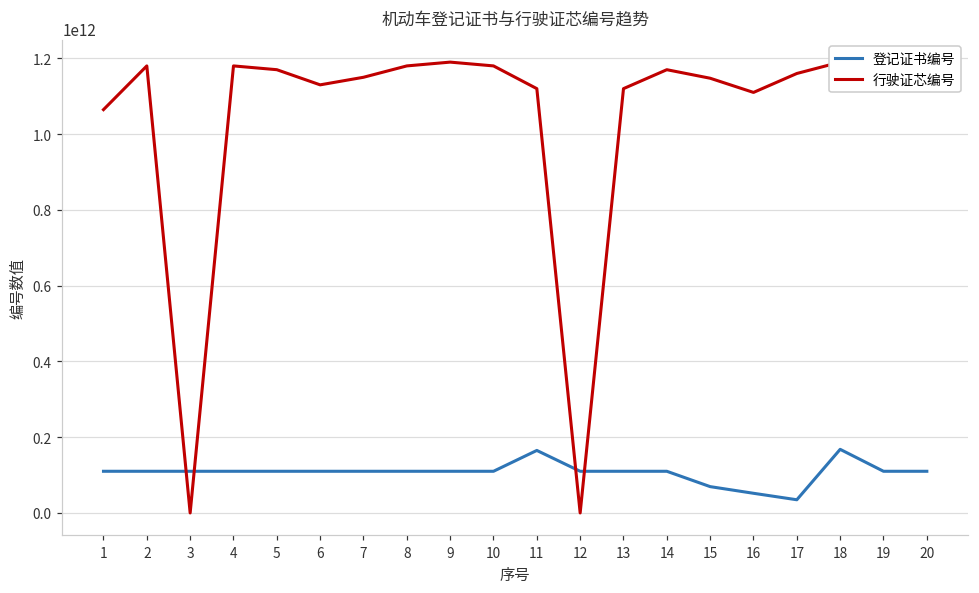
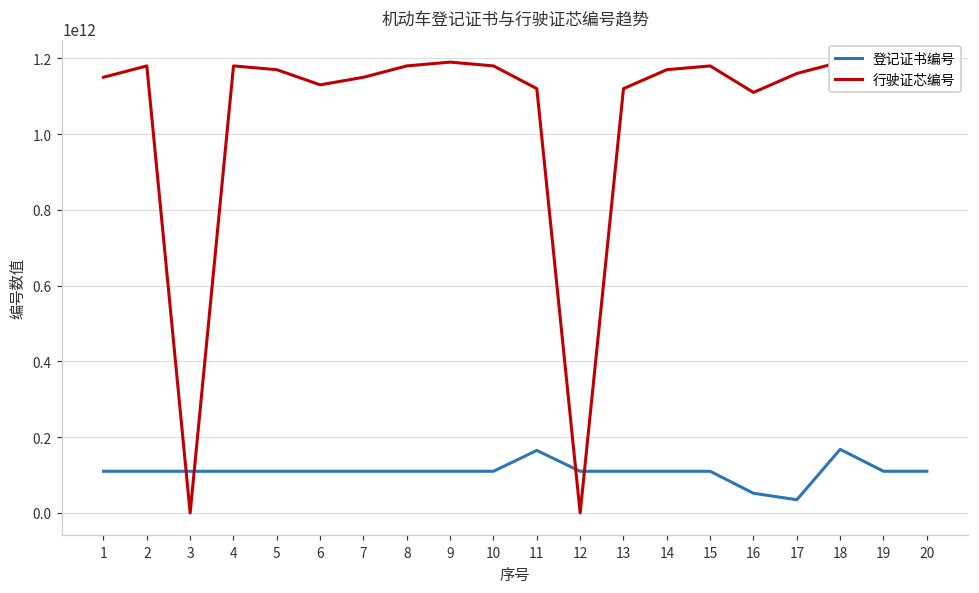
  {
    "登记证书编号": {
      "1": 110000000000,
      "2": 110000000000,
      "3": 110000000000,
      "4": 110000000000,
      "5": 110000000000,
      "6": 110000000000,
      "7": 110000000000,
      "8": 110000000000,
      "9": 110000000000,
      "10": 110000000000,
      "11": 170000000000,
      "12": 110000000000,
      "13": 110000000000,
      "14": 110000000000,
-     "15": 70000000000,
+     "15": 110000000000,
      "16": 50000000000,
      "17": 30000000000,
      "18": 170000000000,
      "19": 110000000000,
      "20": 110000000000
    },
    "行驶证芯编号": {
-     "1": 1060000000000,
+     "1": 1150000000000,
      "2": 1180000000000,
      "3": 0,
      "4": 1180000000000,
      "5": 1170000000000,
      "6": 1130000000000,
      "7": 1150000000000,
      "8": 1180000000000,
      "9": 1190000000000,
      "10": 1180000000000,
      "11": 1120000000000,
      "12": 0,
      "13": 1120000000000,
      "14": 1170000000000,
-     "15": 1150000000000,
+     "15": 1180000000000,
      "16": 1110000000000,
      "17": 1160000000000
    }
  }
